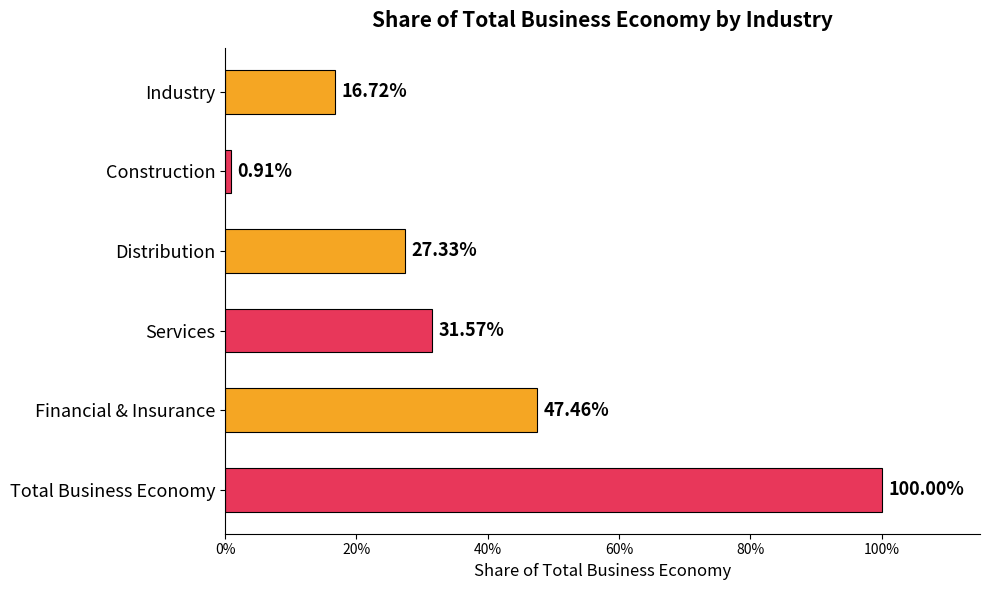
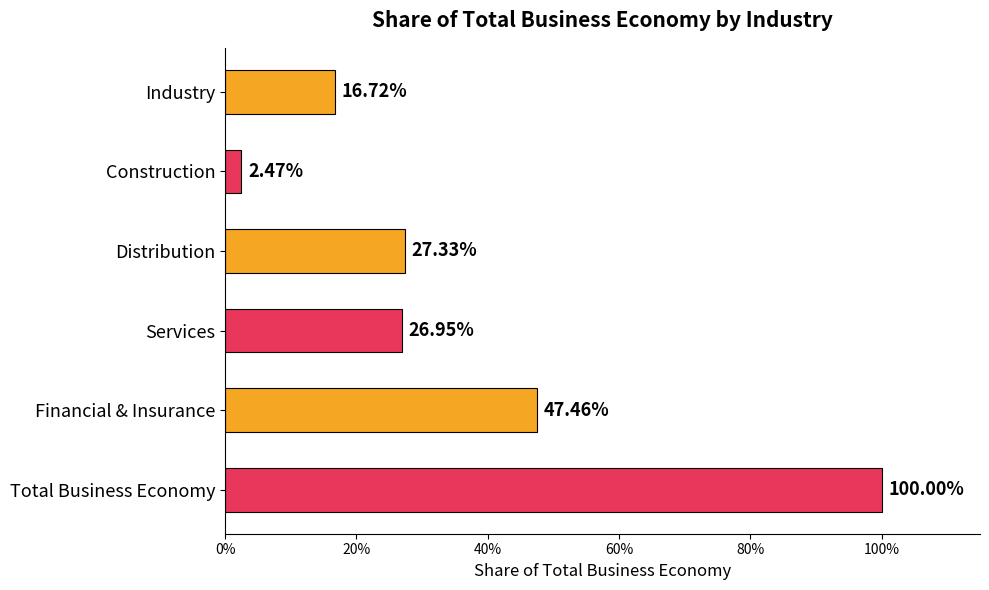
  {
    "Industry": "16.72%",
-   "Construction": "0.91%",
+   "Construction": "2.47%",
    "Distribution": "27.33%",
-   "Services": "31.57%",
+   "Services": "26.95%",
    "Financial & Insurance": "47.46%",
    "Total Business Economy": "100.00%"
  }
